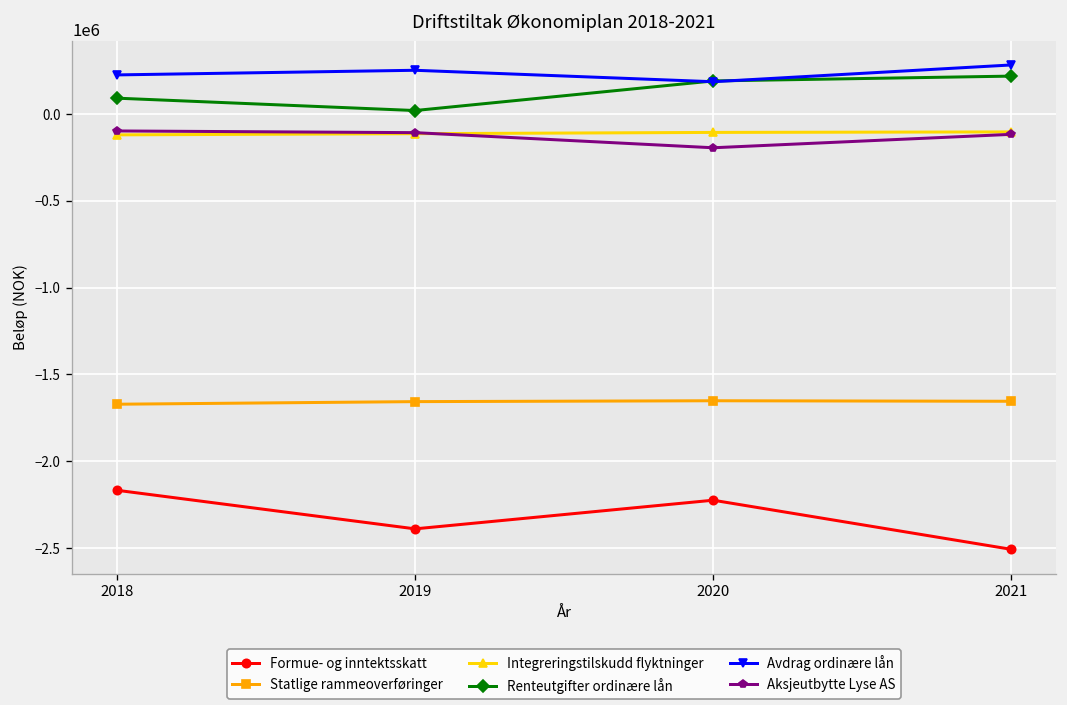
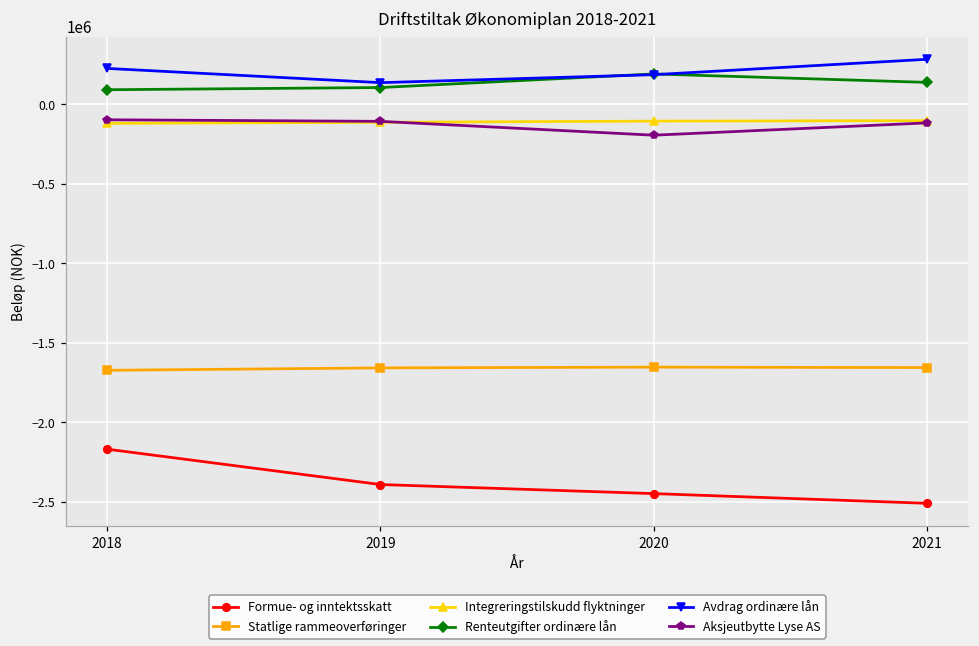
  {
    "Formue- og inntektsskatt": {
      "2018": -2170000,
      "2019": -2390000,
-     "2020": -2220000,
+     "2020": -2450000,
      "2021": -2510000
    },
    "Renteutgifter ordinære lån": {
      "2018": 90000,
-     "2019": 20000,
-     "2021": 220000
+     "2019": 110000,
+     "2021": 140000
    },
    "Avdrag ordinære lån": {
      "2018": 230000,
-     "2019": 250000,
+     "2019": 140000,
      "2021": 280000
    },
    "Aksjeutbytte Lyse AS": {
      "2018": -100000,
      "2020": -190000
    }
  }
